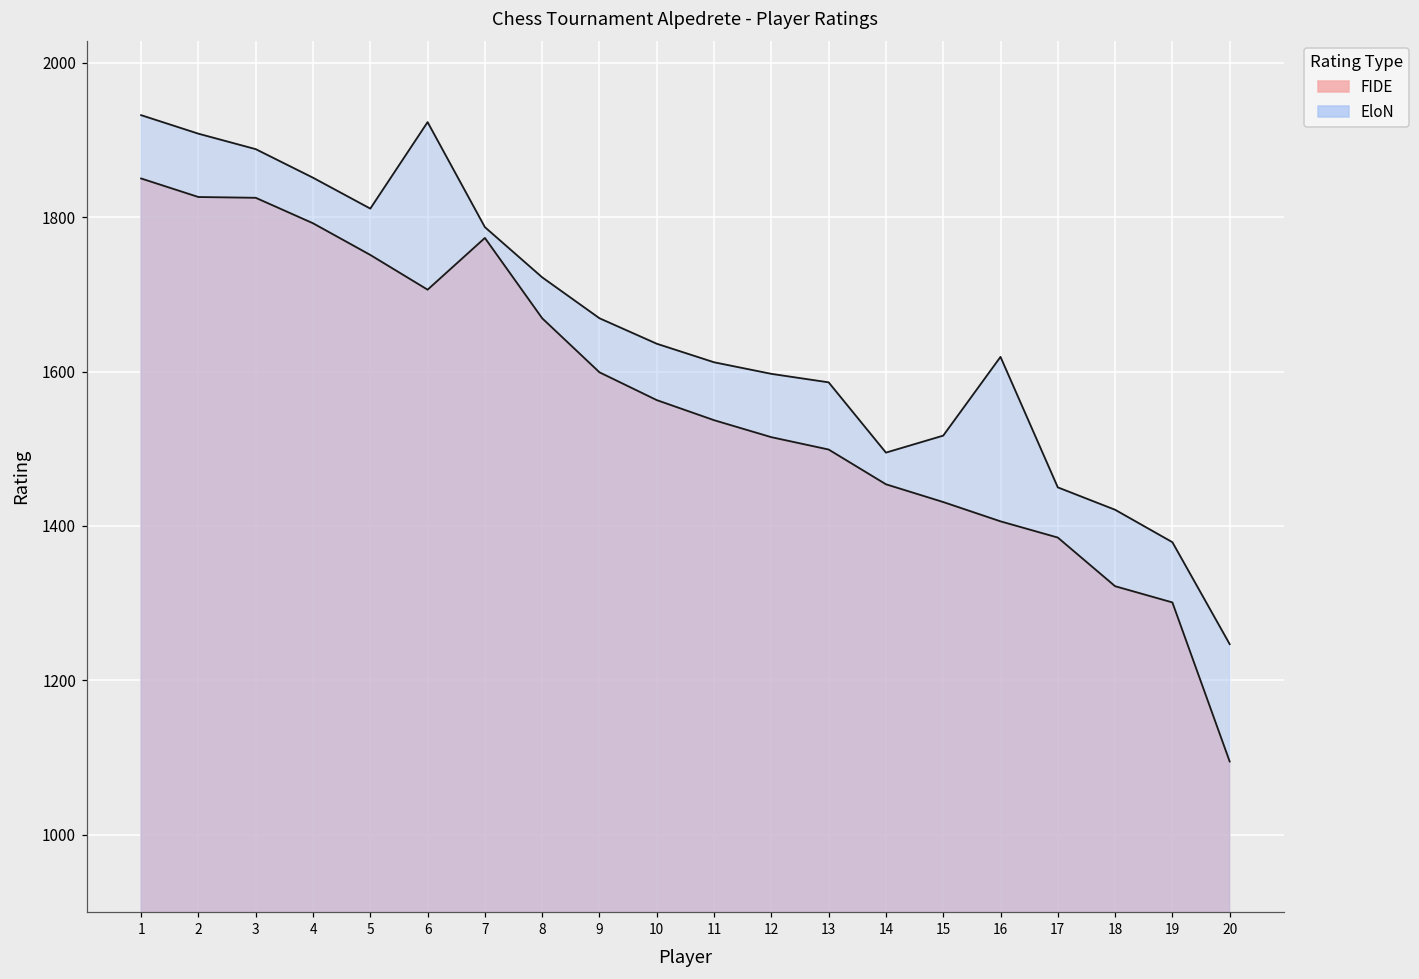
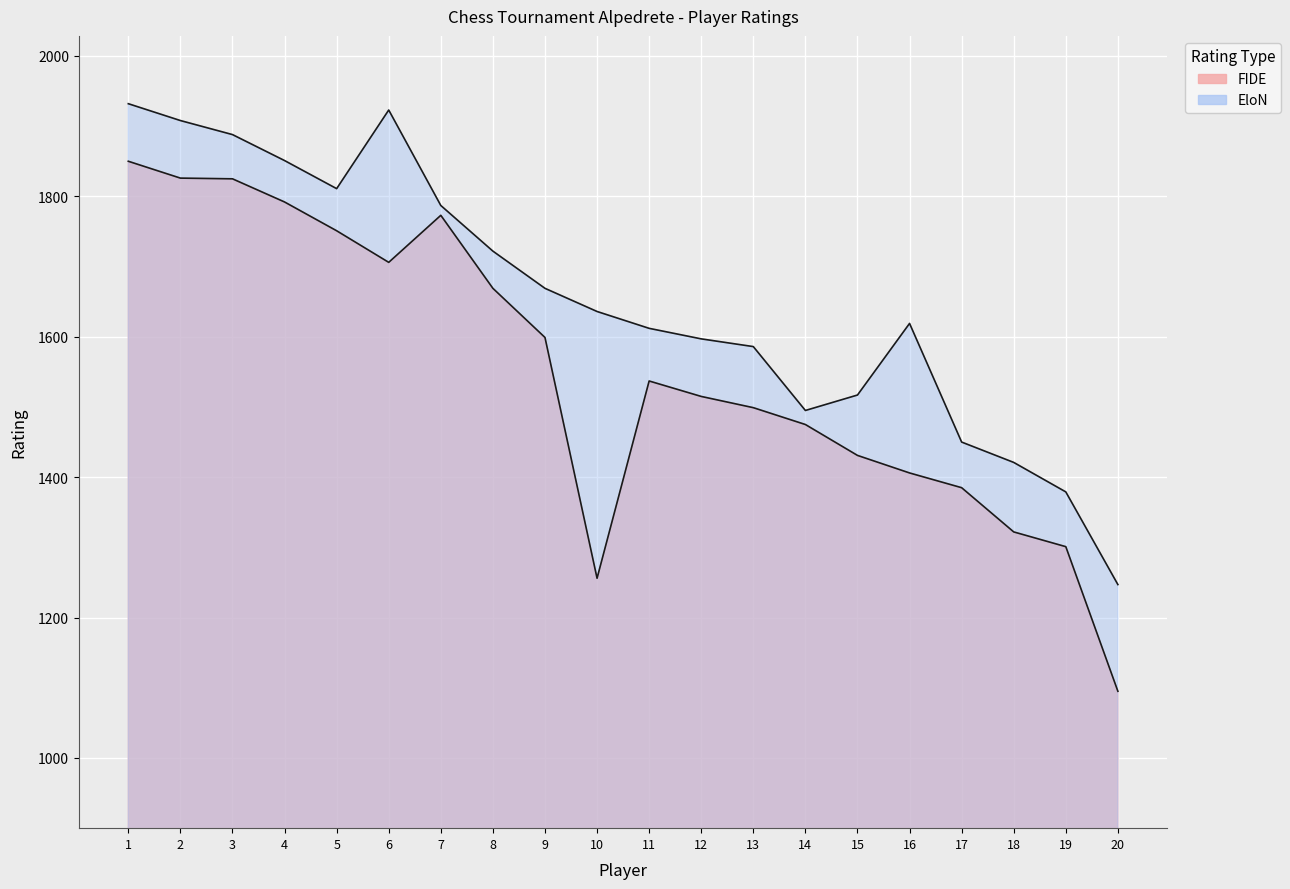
  {
    "FIDE": {
      "1": 1850,
      "2": 1830,
      "3": 1830,
      "4": 1790,
      "5": 1750,
      "6": 1710,
      "7": 1770,
      "8": 1670,
      "9": 1600,
-     "10": 1560,
+     "10": 1260,
      "11": 1540,
      "12": 1520,
      "13": 1500,
-     "14": 1450,
+     "14": 1480,
      "15": 1430,
      "16": 1410,
      "17": 1390,
      "18": 1320,
      "19": 1300,
      "20": 1100
    },
    "EloN": {
      "1": 1930,
      "2": 1910,
      "3": 1890,
      "4": 1850,
      "5": 1810,
      "6": 1920,
      "7": 1790,
      "8": 1720,
      "9": 1670,
      "10": 1640,
      "11": 1610,
      "12": 1600,
      "13": 1590,
      "14": 1500,
      "15": 1520,
      "16": 1620,
      "17": 1450,
      "18": 1420,
      "19": 1380,
      "20": 1250
    }
  }
